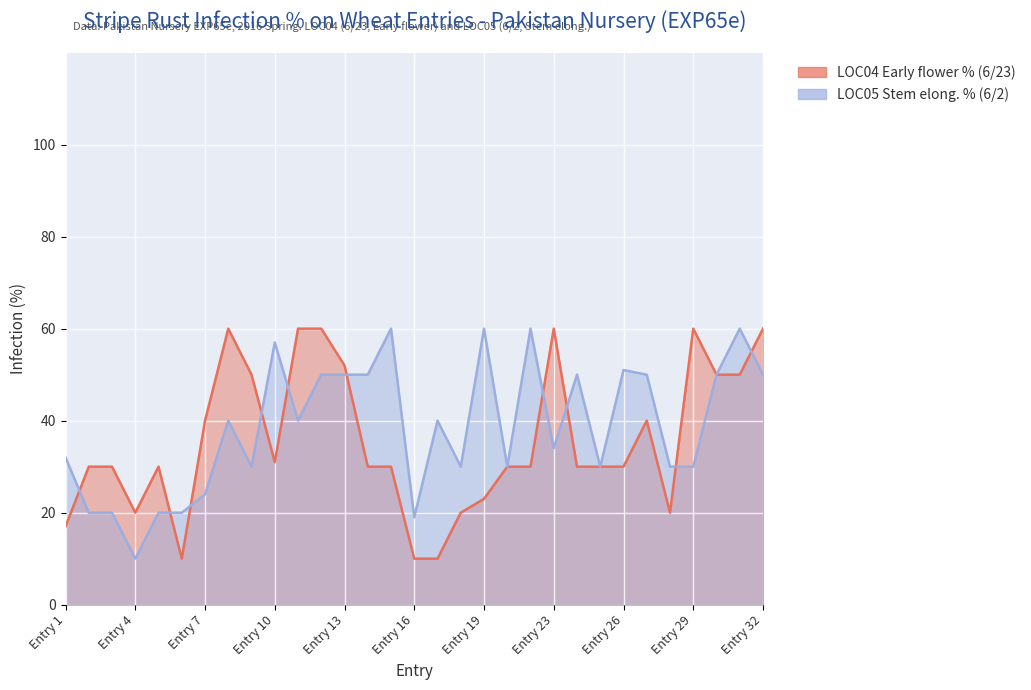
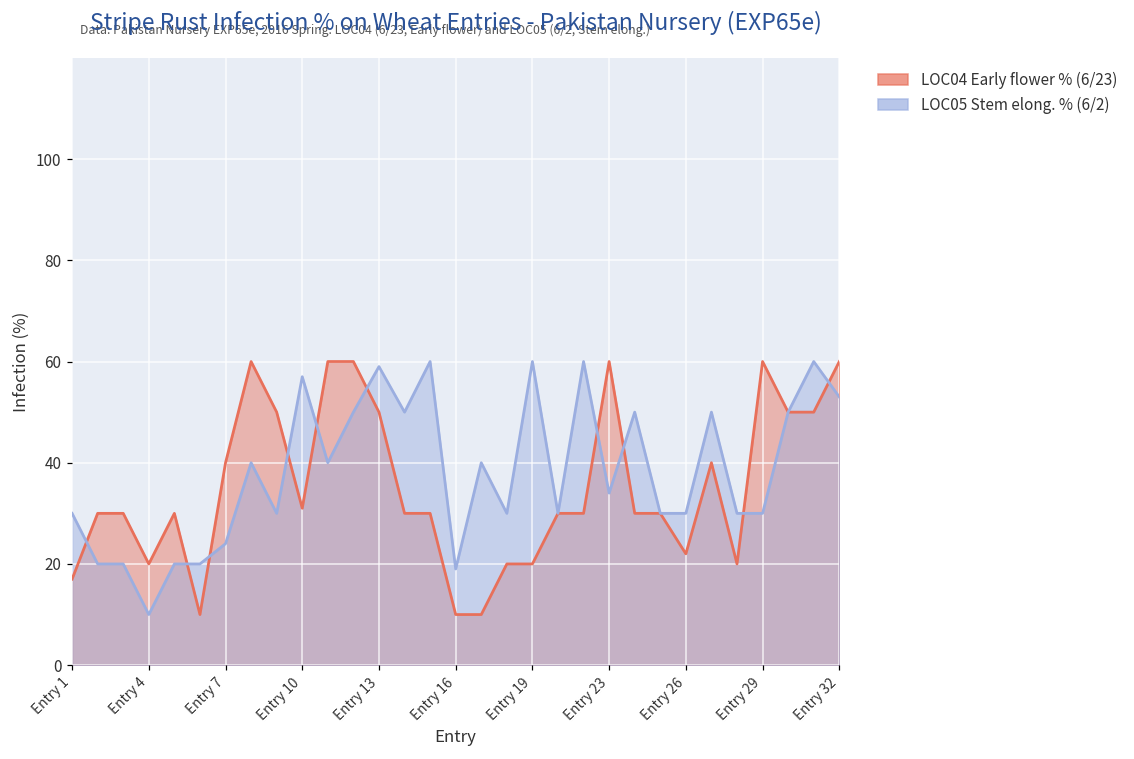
  {
    "LOC04 Early flower % (6/23)": {
      "Entry 1": 17,
      "Entry 4": 20,
      "Entry 7": 40,
      "Entry 10": 31,
-     "Entry 13": 52,
+     "Entry 13": 50,
      "Entry 16": 10,
-     "Entry 19": 23,
+     "Entry 19": 20,
      "Entry 23": 60,
-     "Entry 26": 30,
+     "Entry 26": 22,
      "Entry 29": 60,
      "Entry 32": 60
    },
    "LOC05 Stem elong. % (6/2)": {
-     "Entry 1": 32,
+     "Entry 1": 30,
      "Entry 4": 10,
      "Entry 7": 24,
      "Entry 10": 57,
-     "Entry 13": 50,
+     "Entry 13": 59,
      "Entry 16": 19,
      "Entry 19": 60,
      "Entry 23": 34,
-     "Entry 26": 51,
+     "Entry 26": 30,
      "Entry 29": 30,
-     "Entry 32": 50
+     "Entry 32": 53
    }
  }
